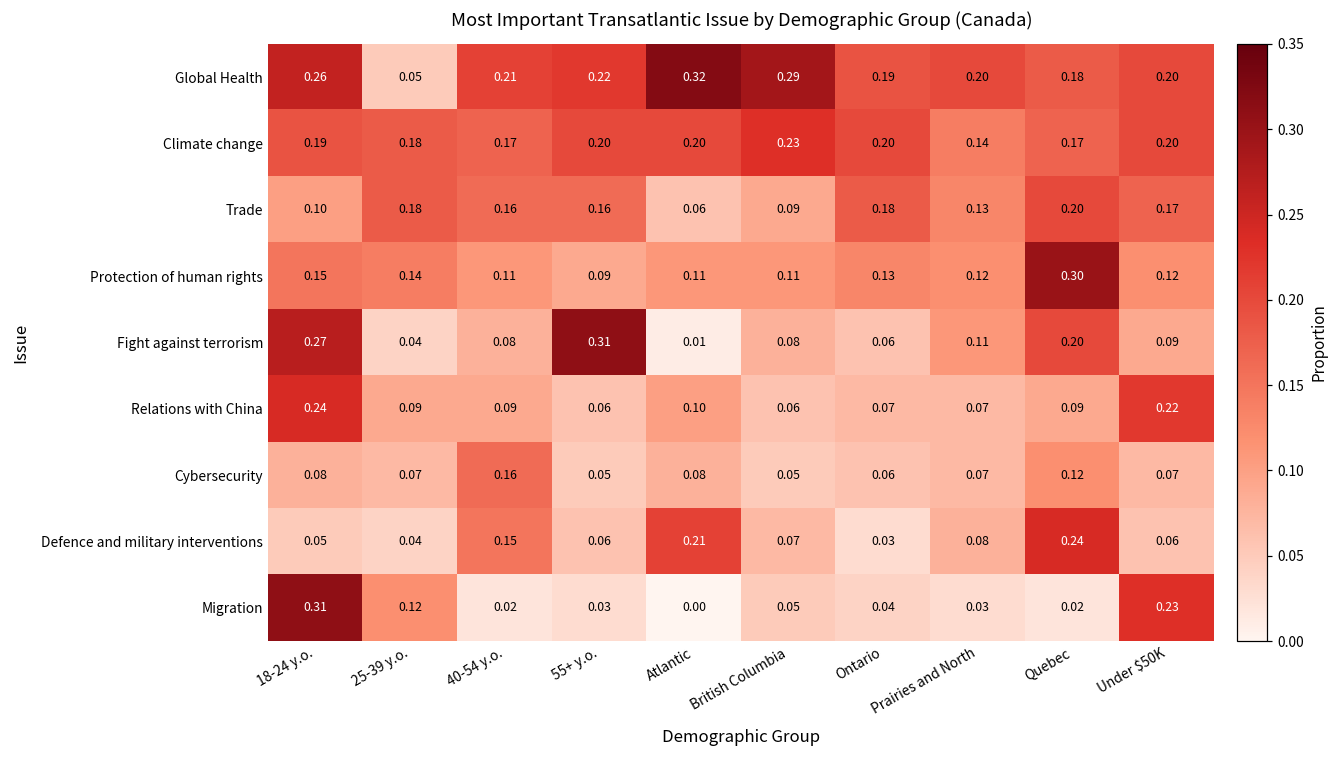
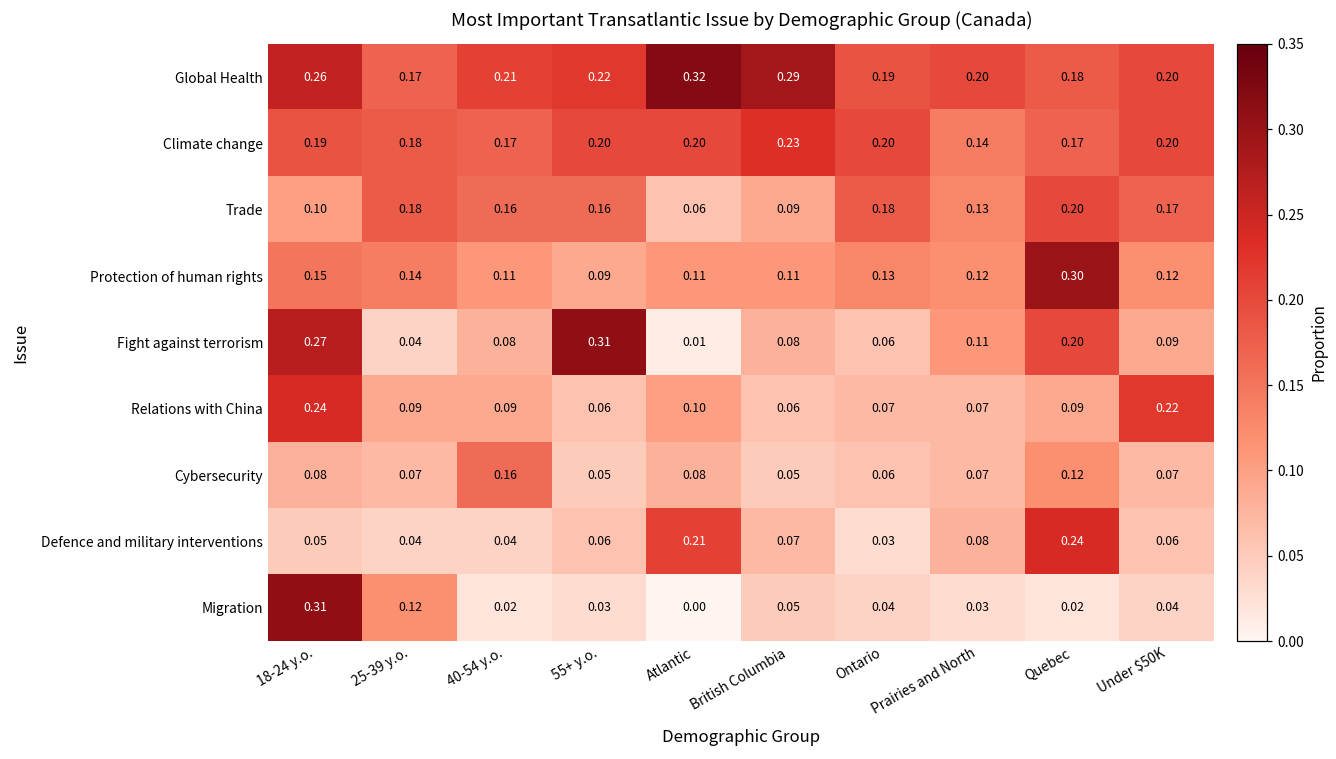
  {
    "Global Health": {
      "18-24 y.o.": 0.26,
-     "25-39 y.o.": 0.05,
+     "25-39 y.o.": 0.17,
      "40-54 y.o.": 0.21,
      "55+ y.o.": 0.22,
      "Atlantic": 0.32,
      "British Columbia": 0.29,
      "Ontario": 0.19,
      "Prairies and North": 0.20,
      "Quebec": 0.18,
      "Under $50K": 0.20
    },
    "Climate change": {
      "18-24 y.o.": 0.19,
      "25-39 y.o.": 0.18,
      "40-54 y.o.": 0.17,
      "55+ y.o.": 0.20,
      "Atlantic": 0.20,
      "British Columbia": 0.23,
      "Ontario": 0.20,
      "Prairies and North": 0.14,
      "Quebec": 0.17,
      "Under $50K": 0.20
    },
    "Trade": {
      "18-24 y.o.": 0.10,
      "25-39 y.o.": 0.18,
      "40-54 y.o.": 0.16,
      "55+ y.o.": 0.16,
      "Atlantic": 0.06,
      "British Columbia": 0.09,
      "Ontario": 0.18,
      "Prairies and North": 0.13,
      "Quebec": 0.20,
      "Under $50K": 0.17
    },
    "Protection of human rights": {
      "18-24 y.o.": 0.15,
      "25-39 y.o.": 0.14,
      "40-54 y.o.": 0.11,
      "55+ y.o.": 0.09,
      "Atlantic": 0.11,
      "British Columbia": 0.11,
      "Ontario": 0.13,
      "Prairies and North": 0.12,
      "Quebec": 0.30,
      "Under $50K": 0.12
    },
    "Fight against terrorism": {
      "18-24 y.o.": 0.27,
      "25-39 y.o.": 0.04,
      "40-54 y.o.": 0.08,
      "55+ y.o.": 0.31,
      "Atlantic": 0.01,
      "British Columbia": 0.08,
      "Ontario": 0.06,
      "Prairies and North": 0.11,
      "Quebec": 0.20,
      "Under $50K": 0.09
    },
    "Relations with China": {
      "18-24 y.o.": 0.24,
      "25-39 y.o.": 0.09,
      "40-54 y.o.": 0.09,
      "55+ y.o.": 0.06,
      "Atlantic": 0.10,
      "British Columbia": 0.06,
      "Ontario": 0.07,
      "Prairies and North": 0.07,
      "Quebec": 0.09,
      "Under $50K": 0.22
    },
    "Cybersecurity": {
      "18-24 y.o.": 0.08,
      "25-39 y.o.": 0.07,
      "40-54 y.o.": 0.16,
      "55+ y.o.": 0.05,
      "Atlantic": 0.08,
      "British Columbia": 0.05,
      "Ontario": 0.06,
      "Prairies and North": 0.07,
      "Quebec": 0.12,
      "Under $50K": 0.07
    },
    "Defence and military interventions": {
      "18-24 y.o.": 0.05,
      "25-39 y.o.": 0.04,
-     "40-54 y.o.": 0.15,
+     "40-54 y.o.": 0.04,
      "55+ y.o.": 0.06,
      "Atlantic": 0.21,
      "British Columbia": 0.07,
      "Ontario": 0.03,
      "Prairies and North": 0.08,
      "Quebec": 0.24,
      "Under $50K": 0.06
    },
    "Migration": {
      "18-24 y.o.": 0.31,
      "25-39 y.o.": 0.12,
      "40-54 y.o.": 0.02,
      "55+ y.o.": 0.03,
      "Atlantic": 0.00,
      "British Columbia": 0.05,
      "Ontario": 0.04,
      "Prairies and North": 0.03,
      "Quebec": 0.02,
-     "Under $50K": 0.23
+     "Under $50K": 0.04
    }
  }
